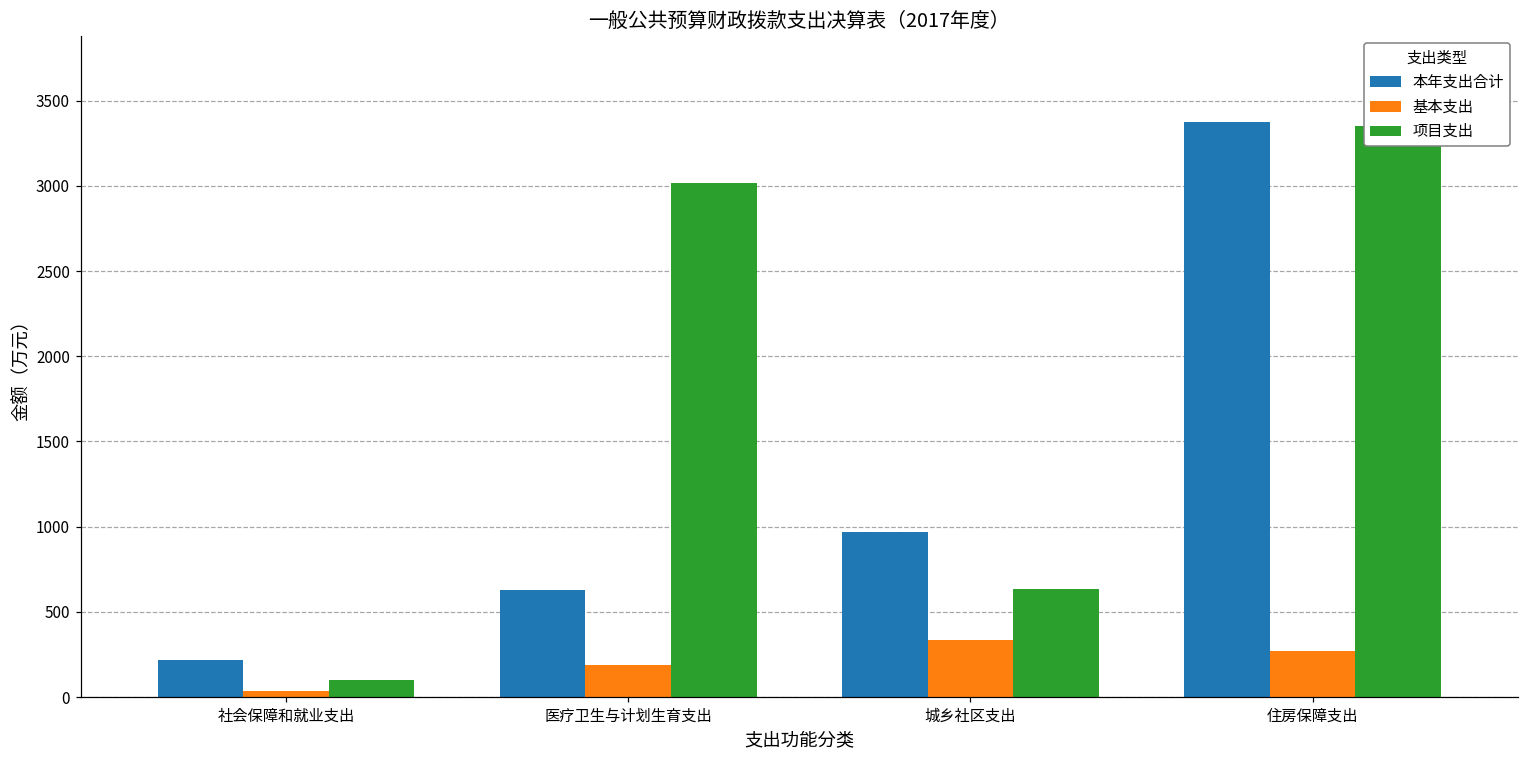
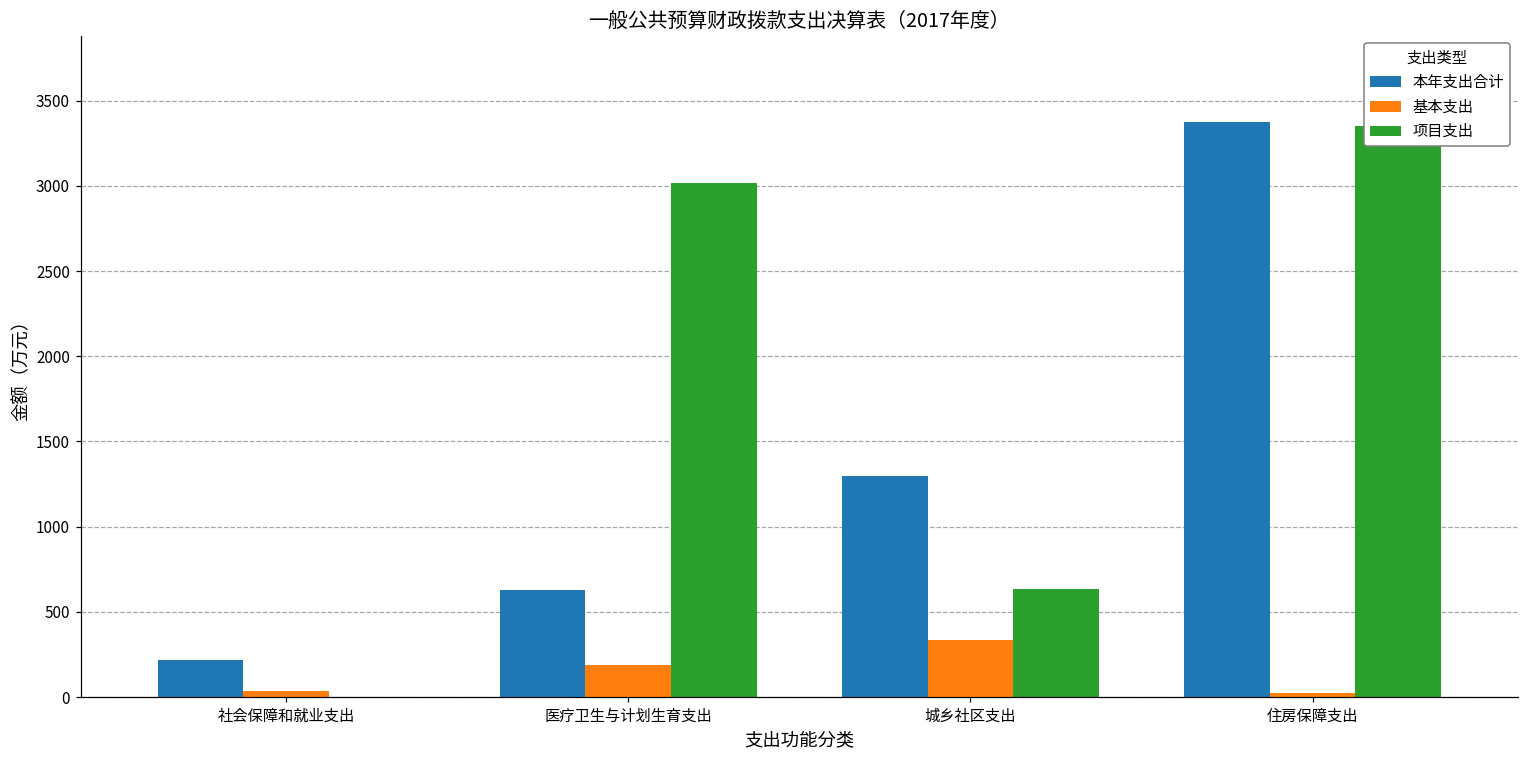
  {
    "本年支出合计": {
      "社会保障和就业支出": 220,
      "医疗卫生与计划生育支出": 630,
-     "城乡社区支出": 970,
+     "城乡社区支出": 1300,
      "住房保障支出": 3380
    },
    "基本支出": {
      "社会保障和就业支出": 40,
      "医疗卫生与计划生育支出": 190,
      "城乡社区支出": 330,
-     "住房保障支出": 270
+     "住房保障支出": 30
    },
    "项目支出": {
-     "社会保障和就业支出": 100,
+     "社会保障和就业支出": 0,
      "医疗卫生与计划生育支出": 3010,
      "城乡社区支出": 630
    }
  }
